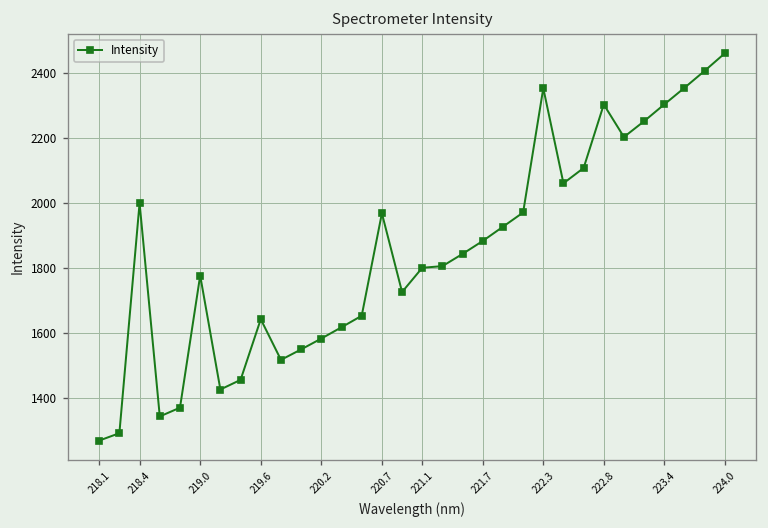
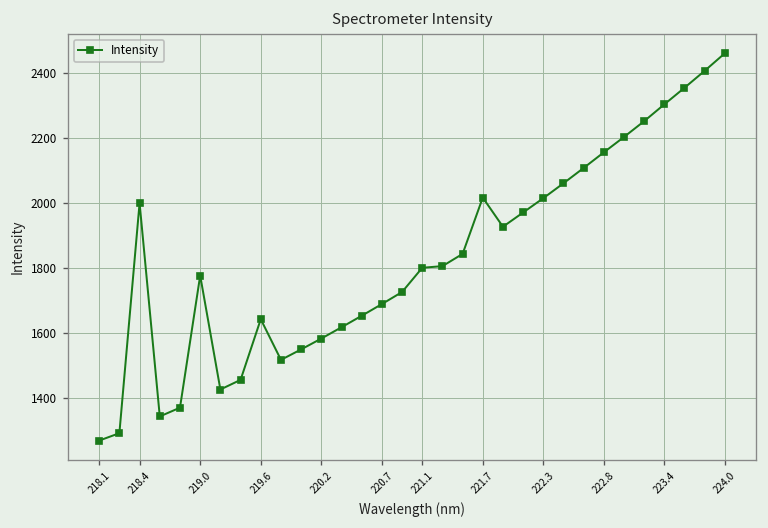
  {
    "218.1": 1270,
    "218.4": 2000,
    "219.0": 1780,
    "219.6": 1640,
    "220.2": 1580,
-   "220.7": 1970,
+   "220.7": 1690,
    "221.1": 1800,
-   "221.7": 1880,
-   "222.3": 2350,
-   "222.8": 2300,
+   "221.7": 2020,
+   "222.3": 2020,
+   "222.8": 2160,
    "223.4": 2300,
    "224.0": 2460
  }
